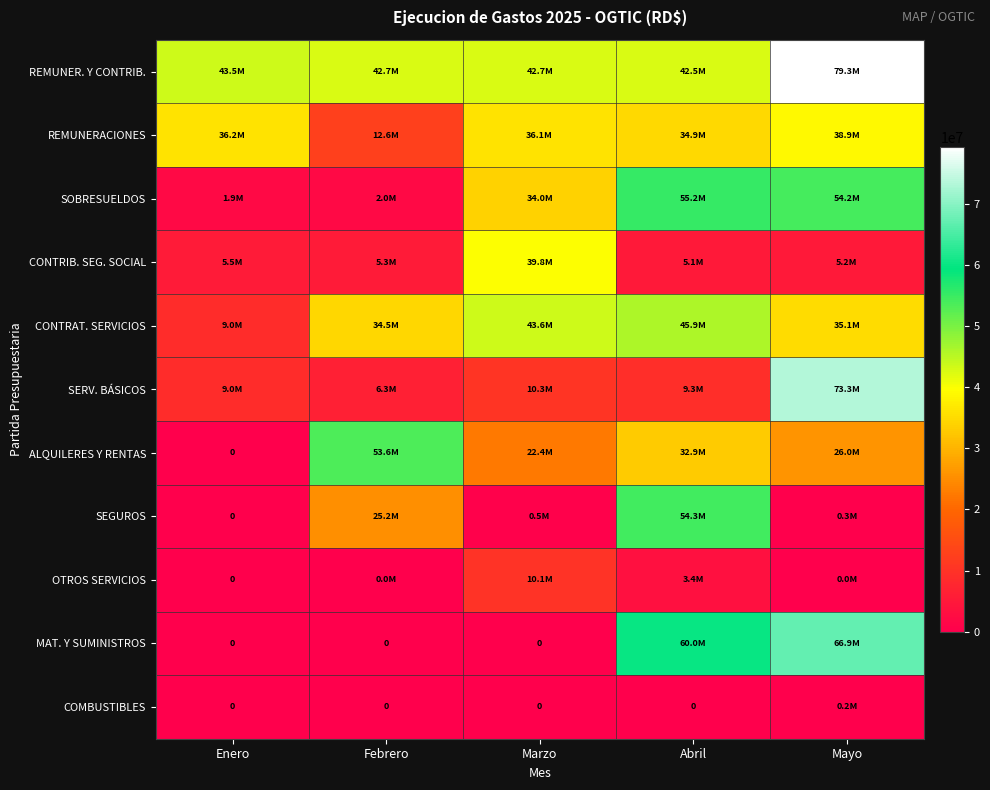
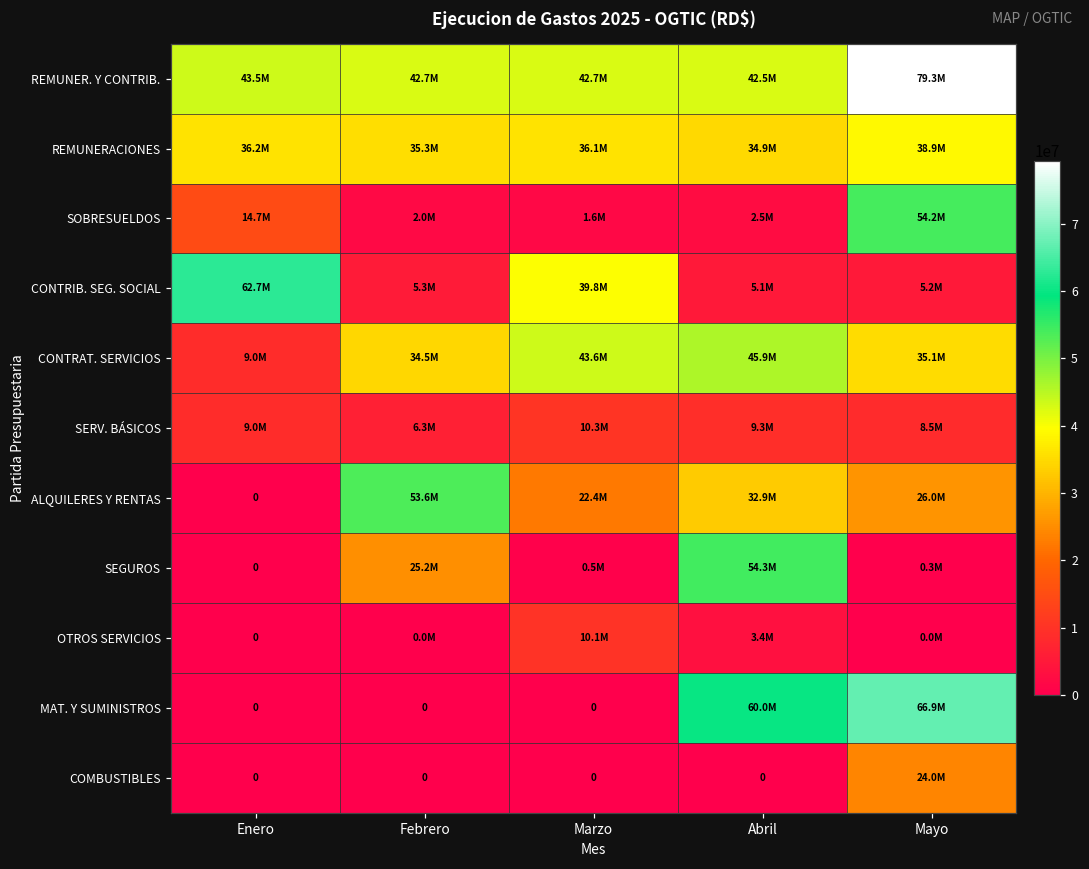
  {
    "REMUNER. Y CONTRIB.": {
      "Enero": "43.5M",
      "Febrero": "42.7M",
      "Marzo": "42.7M",
      "Abril": "42.5M",
      "Mayo": "79.3M"
    },
    "REMUNERACIONES": {
      "Enero": "36.2M",
-     "Febrero": "12.6M",
+     "Febrero": "35.3M",
      "Marzo": "36.1M",
      "Abril": "34.9M",
      "Mayo": "38.9M"
    },
    "SOBRESUELDOS": {
-     "Enero": "1.9M",
+     "Enero": "14.7M",
      "Febrero": "2.0M",
-     "Marzo": "34.0M",
-     "Abril": "55.2M",
+     "Marzo": "1.6M",
+     "Abril": "2.5M",
      "Mayo": "54.2M"
    },
    "CONTRIB. SEG. SOCIAL": {
-     "Enero": "5.5M",
+     "Enero": "62.7M",
      "Febrero": "5.3M",
      "Marzo": "39.8M",
      "Abril": "5.1M",
      "Mayo": "5.2M"
    },
    "CONTRAT. SERVICIOS": {
      "Enero": "9.0M",
      "Febrero": "34.5M",
      "Marzo": "43.6M",
      "Abril": "45.9M",
      "Mayo": "35.1M"
    },
    "SERV. BÁSICOS": {
      "Enero": "9.0M",
      "Febrero": "6.3M",
      "Marzo": "10.3M",
      "Abril": "9.3M",
-     "Mayo": "73.3M"
+     "Mayo": "8.5M"
    },
    "ALQUILERES Y RENTAS": {
      "Enero": "0",
      "Febrero": "53.6M",
      "Marzo": "22.4M",
      "Abril": "32.9M",
      "Mayo": "26.0M"
    },
    "SEGUROS": {
      "Enero": "0",
      "Febrero": "25.2M",
      "Marzo": "0.5M",
      "Abril": "54.3M",
      "Mayo": "0.3M"
    },
    "OTROS SERVICIOS": {
      "Enero": "0",
      "Febrero": "0.0M",
      "Marzo": "10.1M",
      "Abril": "3.4M",
      "Mayo": "0.0M"
    },
    "MAT. Y SUMINISTROS": {
      "Enero": "0",
      "Febrero": "0",
      "Marzo": "0",
      "Abril": "60.0M",
      "Mayo": "66.9M"
    },
    "COMBUSTIBLES": {
      "Enero": "0",
      "Febrero": "0",
      "Marzo": "0",
      "Abril": "0",
-     "Mayo": "0.2M"
+     "Mayo": "24.0M"
    }
  }
